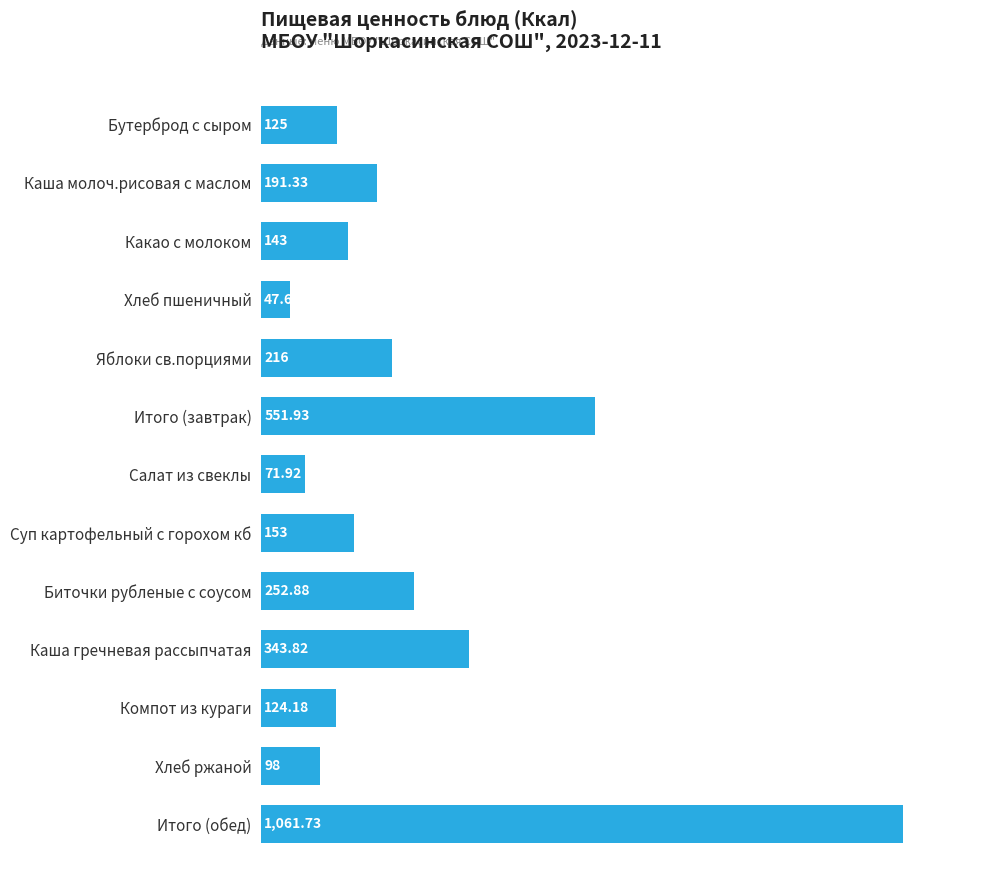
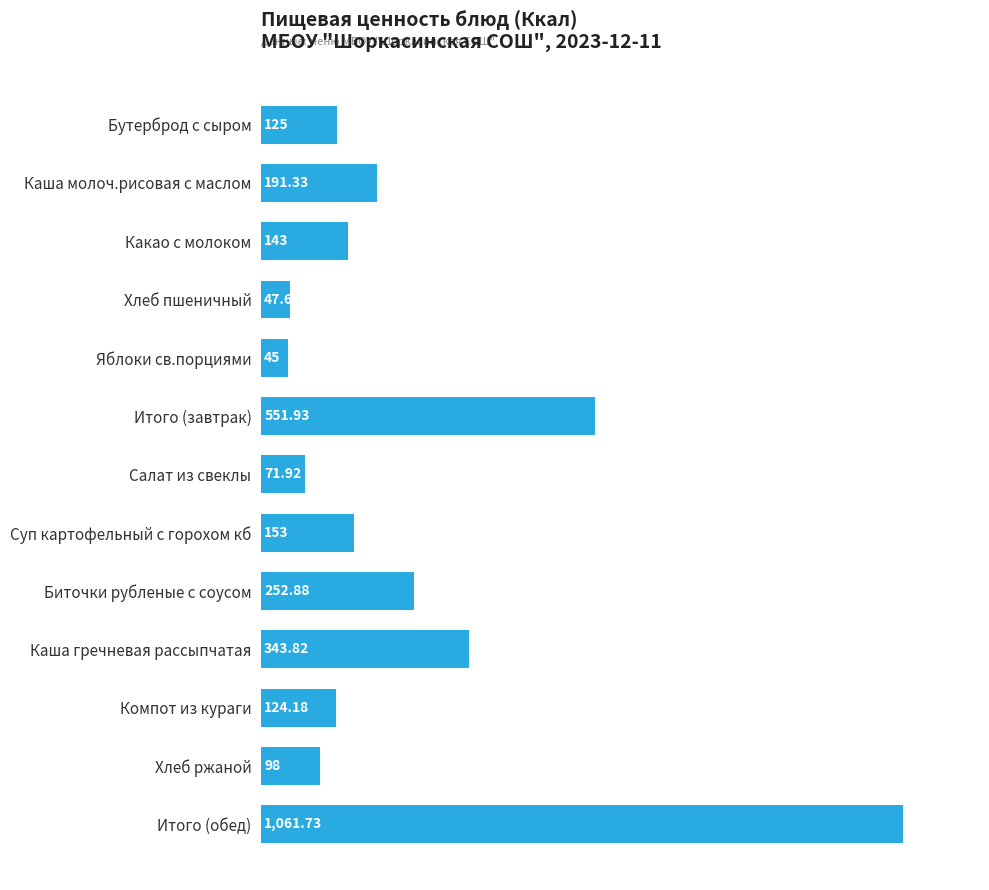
  {
    "Бутерброд с сыром": "125",
    "Каша молоч.рисовая с маслом": "191.33",
    "Какао с молоком": "143",
    "Хлеб пшеничный": "47.60",
-   "Яблоки св.порциями": "216",
+   "Яблоки св.порциями": "45",
    "Итого (завтрак)": "551.93",
    "Салат из свеклы": "71.92",
    "Суп картофельный с горохом кб": "153",
    "Биточки рубленые с соусом": "252.88",
    "Каша гречневая рассыпчатая": "343.82",
    "Компот из кураги": "124.18",
    "Хлеб ржаной": "98",
    "Итого (обед)": "1,061.73"
  }
